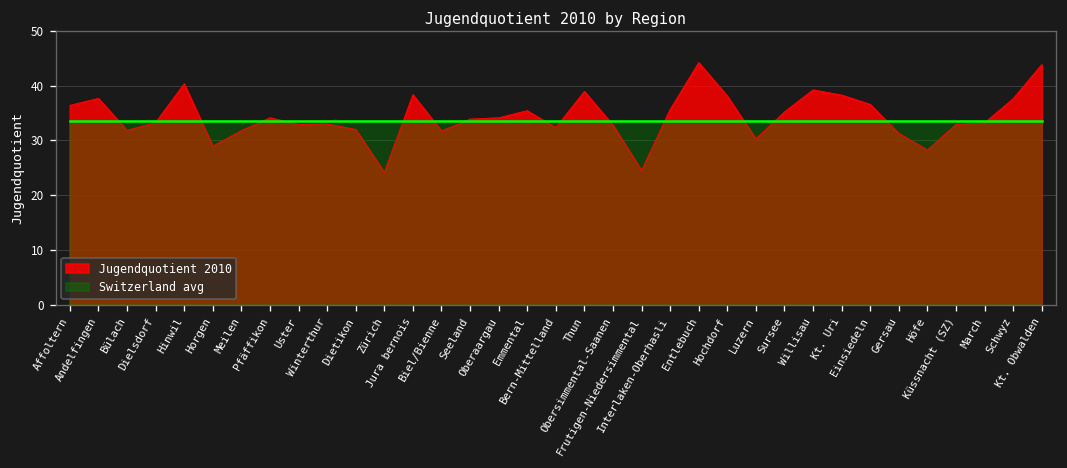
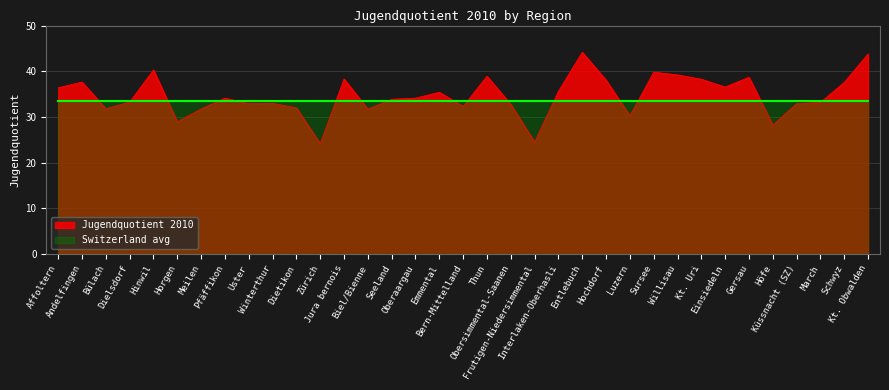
  {
    "Jugendquotient 2010": {
      "Affoltern": 36,
      "Andelfingen": 38,
      "Bülach": 32,
      "Hinwil": 40,
      "Horgen": 29,
      "Meilen": 32,
      "Pfäffikon": 34,
      "Uster": 33,
      "Dietikon": 32,
      "Zürich": 24,
      "Jura bernois": 38,
      "Biel/Bienne": 32,
      "Oberaargau": 34,
      "Emmental": 35,
      "Bern-Mittelland": 32,
      "Thun": 39,
      "Obersimmental-Saanen": 33,
      "Frutigen-Niedersimmental": 25,
      "Interlaken-Oberhasli": 36,
      "Entlebuch": 44,
      "Hochdorf": 38,
      "Luzern": 30,
-     "Sursee": 35,
+     "Sursee": 40,
      "Willisau": 39,
      "Kt. Uri": 38,
      "Einsiedeln": 37,
-     "Gersau": 31,
+     "Gersau": 39,
      "Höfe": 28,
      "Küssnacht (SZ)": 33,
      "Schwyz": 38,
      "Kt. Obwalden": 44
    },
    "Switzerland avg": {
      "Affoltern": 34,
      "Andelfingen": 34,
      "Bülach": 34,
      "Hinwil": 34,
      "Horgen": 34,
      "Meilen": 34,
      "Pfäffikon": 34,
      "Uster": 34,
      "Dietikon": 34,
      "Zürich": 34,
      "Jura bernois": 34,
      "Biel/Bienne": 34,
      "Oberaargau": 34,
      "Emmental": 34,
      "Bern-Mittelland": 34,
      "Thun": 34,
      "Obersimmental-Saanen": 34,
      "Frutigen-Niedersimmental": 34,
      "Interlaken-Oberhasli": 34,
      "Entlebuch": 34,
      "Hochdorf": 34,
      "Luzern": 34,
      "Sursee": 34,
      "Willisau": 34,
      "Kt. Uri": 34,
      "Einsiedeln": 34,
      "Gersau": 34,
      "Höfe": 34,
      "Küssnacht (SZ)": 34,
      "Schwyz": 34,
      "Kt. Obwalden": 34
    }
  }
